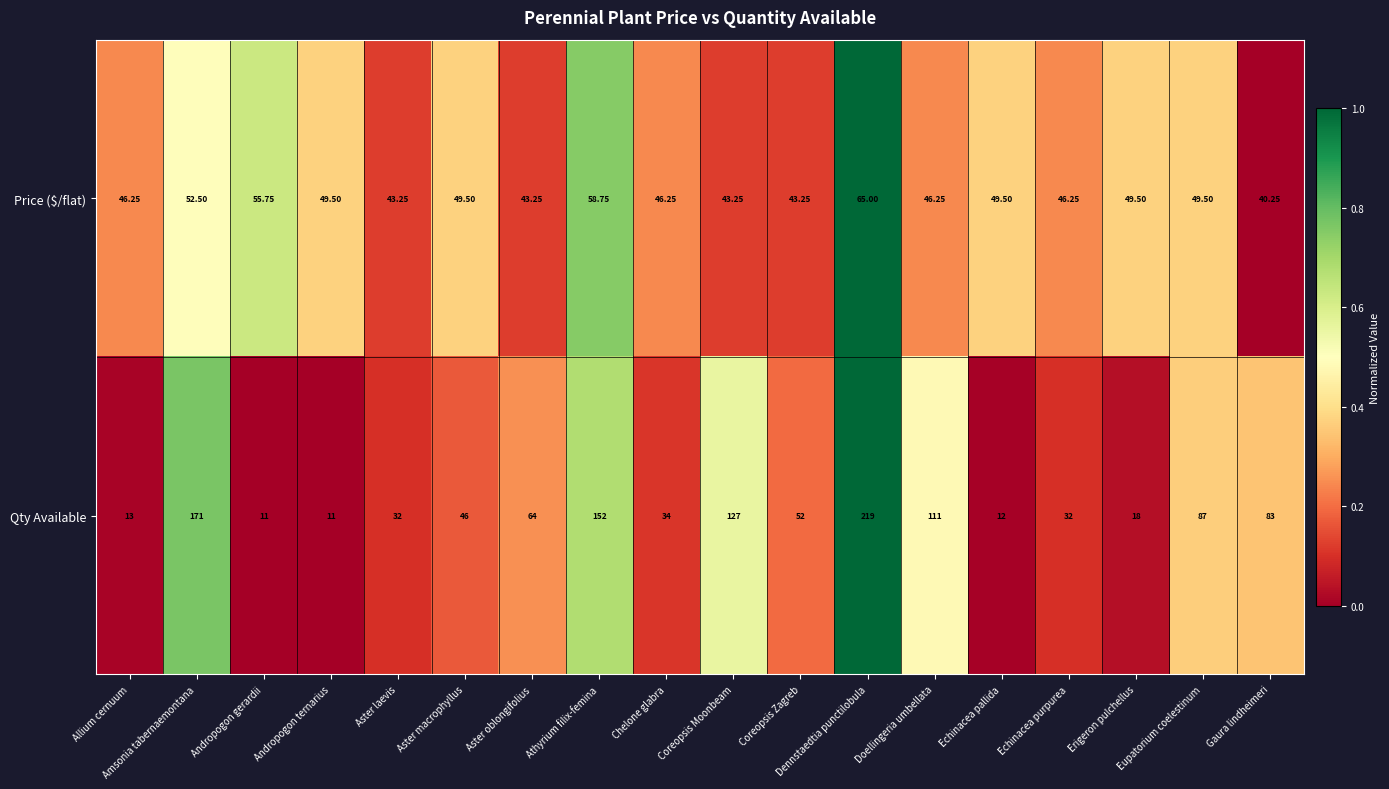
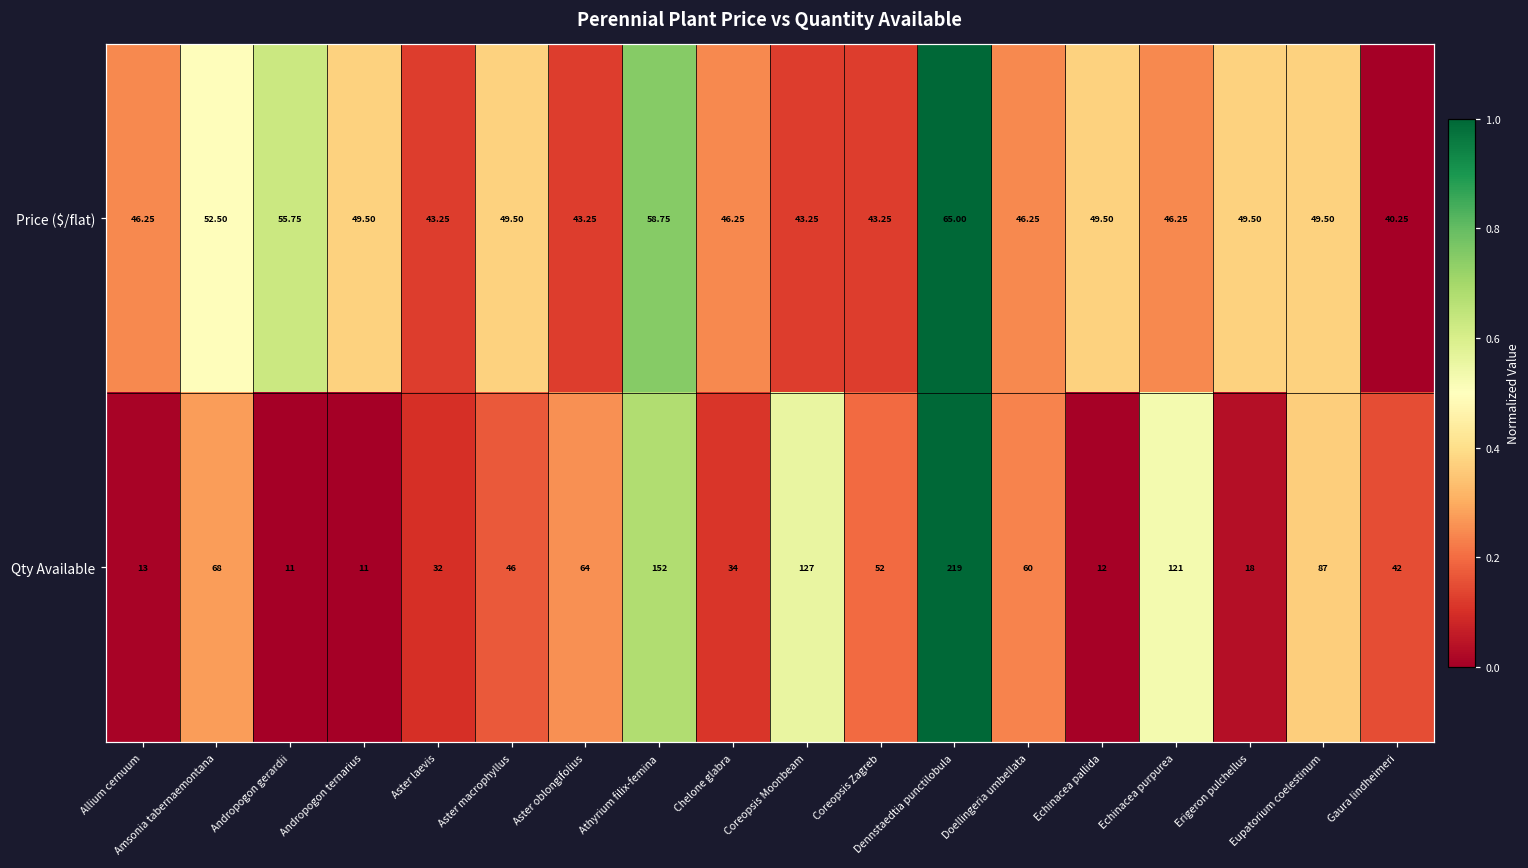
  {
    "Price ($/flat)": {
      "Allium cernuum": 46.25,
      "Amsonia tabernaemontana": 52.50,
      "Andropogon gerardii": 55.75,
      "Andropogon ternarius": 49.50,
      "Aster laevis": 43.25,
      "Aster macrophyllus": 49.50,
      "Aster oblongifolius": 43.25,
      "Athyrium filix-femina": 58.75,
      "Chelone glabra": 46.25,
      "Coreopsis Moonbeam": 43.25,
      "Coreopsis Zagreb": 43.25,
      "Dennstaedtia punctilobula": 65.00,
      "Doellingeria umbellata": 46.25,
      "Echinacea pallida": 49.50,
      "Echinacea purpurea": 46.25,
      "Erigeron pulchellus": 49.50,
      "Eupatorium coelestinum": 49.50,
      "Gaura lindheimeri": 40.25
    },
    "Qty Available": {
      "Allium cernuum": 13,
-     "Amsonia tabernaemontana": 171,
+     "Amsonia tabernaemontana": 68,
      "Andropogon gerardii": 11,
      "Andropogon ternarius": 11,
      "Aster laevis": 32,
      "Aster macrophyllus": 46,
      "Aster oblongifolius": 64,
      "Athyrium filix-femina": 152,
      "Chelone glabra": 34,
      "Coreopsis Moonbeam": 127,
      "Coreopsis Zagreb": 52,
      "Dennstaedtia punctilobula": 219,
-     "Doellingeria umbellata": 111,
+     "Doellingeria umbellata": 60,
      "Echinacea pallida": 12,
-     "Echinacea purpurea": 32,
+     "Echinacea purpurea": 121,
      "Erigeron pulchellus": 18,
      "Eupatorium coelestinum": 87,
-     "Gaura lindheimeri": 83
+     "Gaura lindheimeri": 42
    }
  }
